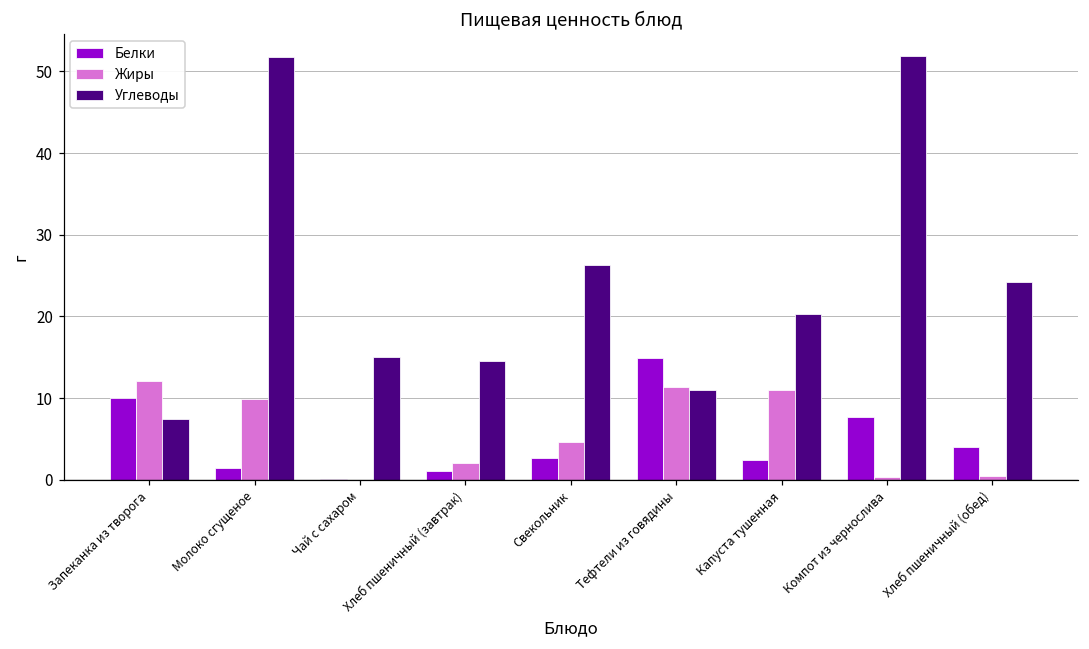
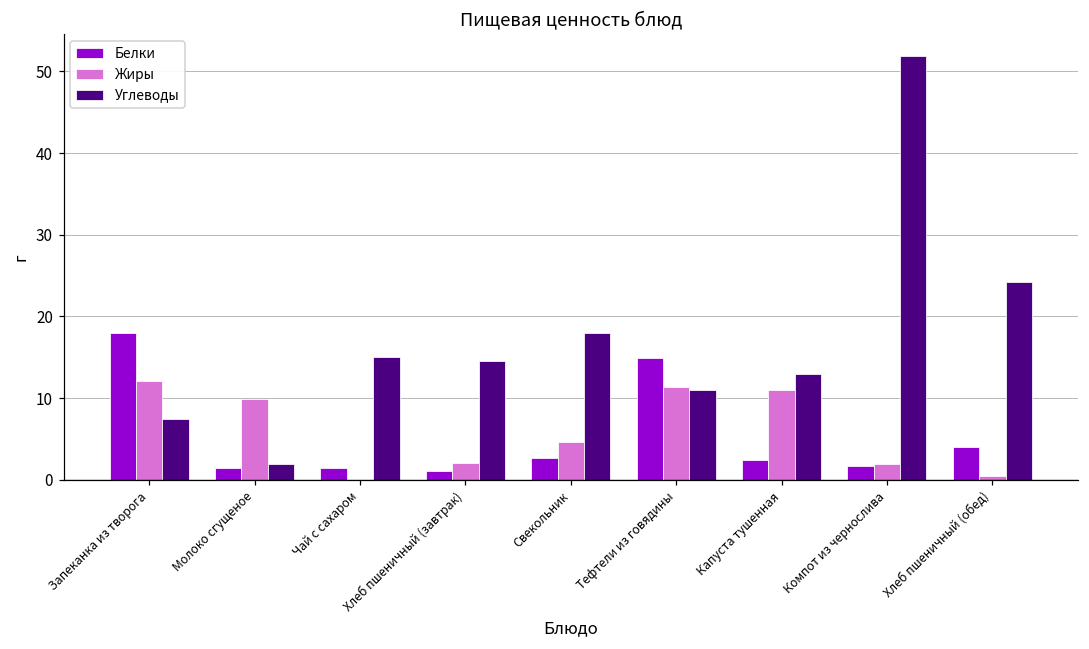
  {
    "Белки": {
-     "Запеканка из творога": 10,
+     "Запеканка из творога": 18,
      "Молоко сгущеное": 1,
-     "Чай с сахаром": 0,
+     "Чай с сахаром": 1,
      "Хлеб пшеничный (завтрак)": 1,
      "Свекольник": 3,
      "Тефтели из говядины": 15,
      "Капуста тушенная": 2,
-     "Компот из чернослива": 8,
+     "Компот из чернослива": 2,
      "Хлеб пшеничный (обед)": 4
    },
    "Жиры": {
      "Запеканка из творога": 12,
      "Молоко сгущеное": 10,
      "Чай с сахаром": 0,
      "Хлеб пшеничный (завтрак)": 2,
      "Свекольник": 5,
      "Тефтели из говядины": 11,
      "Капуста тушенная": 11,
-     "Компот из чернослива": 0,
+     "Компот из чернослива": 2,
      "Хлеб пшеничный (обед)": 1
    },
    "Углеводы": {
      "Запеканка из творога": 7,
-     "Молоко сгущеное": 52,
+     "Молоко сгущеное": 2,
      "Чай с сахаром": 15,
      "Хлеб пшеничный (завтрак)": 14,
-     "Свекольник": 26,
+     "Свекольник": 18,
      "Тефтели из говядины": 11,
-     "Капуста тушенная": 20,
+     "Капуста тушенная": 13,
      "Компот из чернослива": 52,
      "Хлеб пшеничный (обед)": 24
    }
  }
